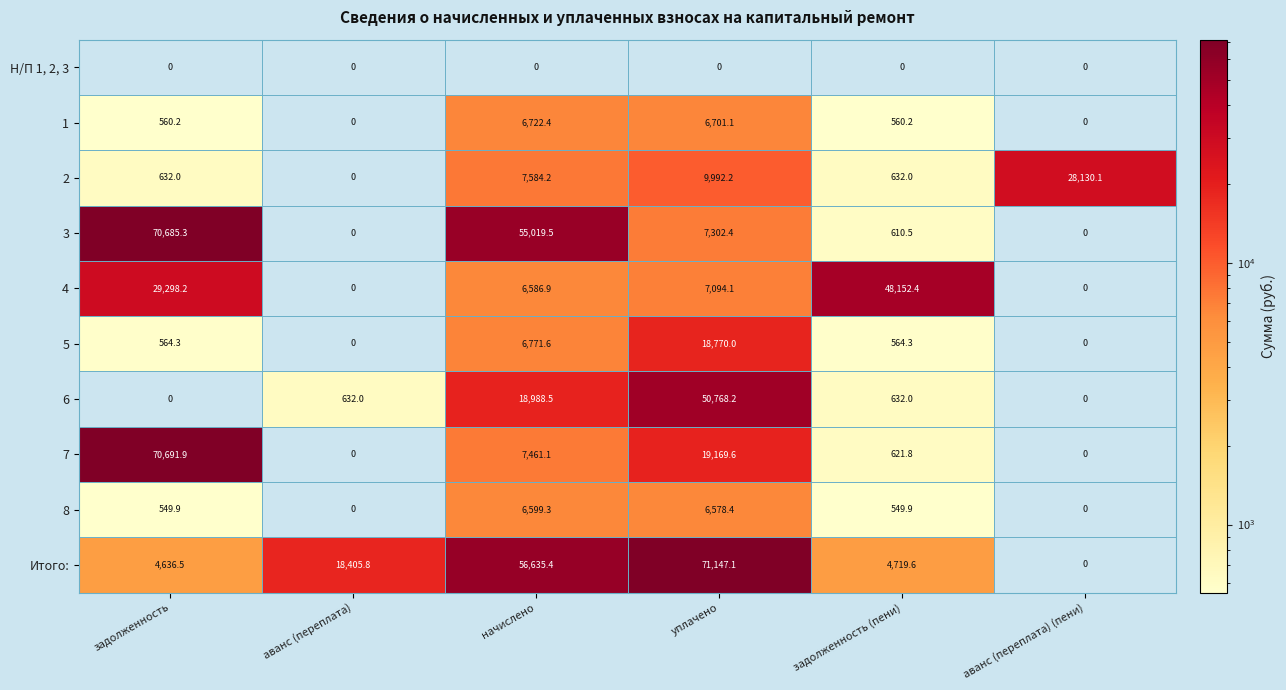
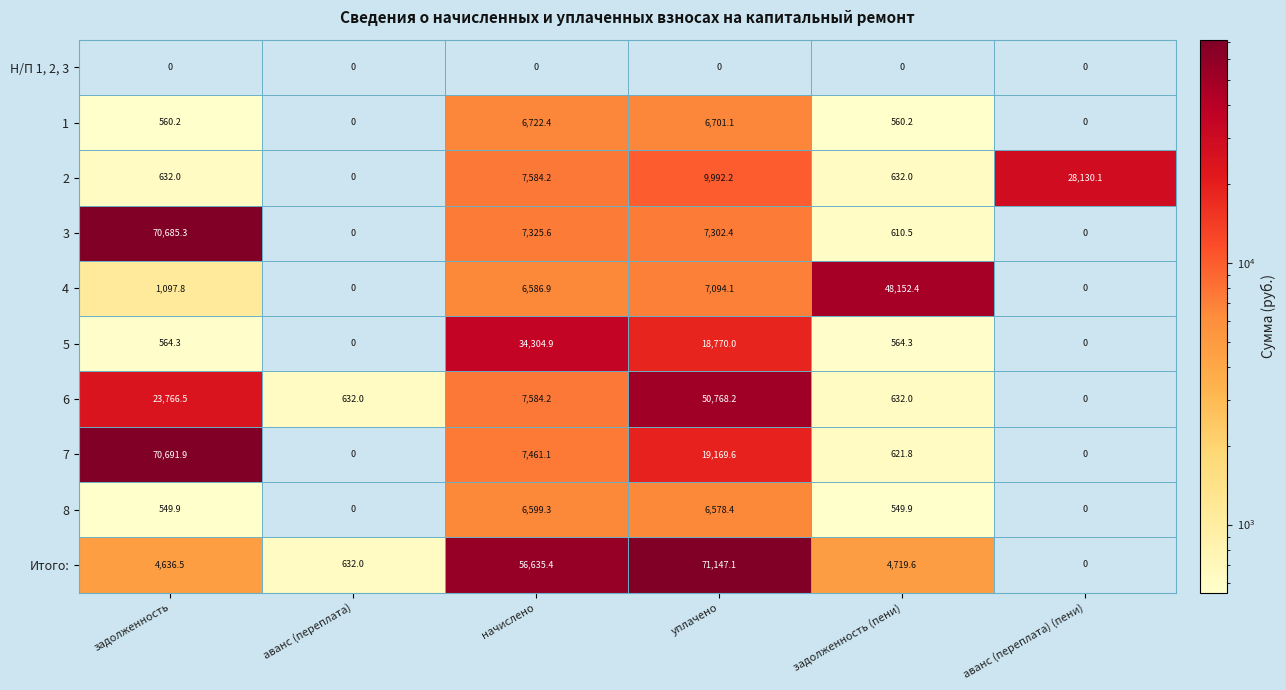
  {
    "Н/П 1, 2, 3": {
      "задолженность": "0",
      "аванс (переплата)": "0",
      "начислено": "0",
      "уплачено": "0",
      "задолженность (пени)": "0",
      "аванс (переплата) (пени)": "0"
    },
    "1": {
      "задолженность": "560.2",
      "аванс (переплата)": "0",
      "начислено": "6,722.4",
      "уплачено": "6,701.1",
      "задолженность (пени)": "560.2",
      "аванс (переплата) (пени)": "0"
    },
    "2": {
      "задолженность": "632.0",
      "аванс (переплата)": "0",
      "начислено": "7,584.2",
      "уплачено": "9,992.2",
      "задолженность (пени)": "632.0",
      "аванс (переплата) (пени)": "28,130.1"
    },
    "3": {
      "задолженность": "70,685.3",
      "аванс (переплата)": "0",
-     "начислено": "55,019.5",
+     "начислено": "7,325.6",
      "уплачено": "7,302.4",
      "задолженность (пени)": "610.5",
      "аванс (переплата) (пени)": "0"
    },
    "4": {
-     "задолженность": "29,298.2",
+     "задолженность": "1,097.8",
      "аванс (переплата)": "0",
      "начислено": "6,586.9",
      "уплачено": "7,094.1",
      "задолженность (пени)": "48,152.4",
      "аванс (переплата) (пени)": "0"
    },
    "5": {
      "задолженность": "564.3",
      "аванс (переплата)": "0",
-     "начислено": "6,771.6",
+     "начислено": "34,304.9",
      "уплачено": "18,770.0",
      "задолженность (пени)": "564.3",
      "аванс (переплата) (пени)": "0"
    },
    "6": {
-     "задолженность": "0",
+     "задолженность": "23,766.5",
      "аванс (переплата)": "632.0",
-     "начислено": "18,988.5",
+     "начислено": "7,584.2",
      "уплачено": "50,768.2",
      "задолженность (пени)": "632.0",
      "аванс (переплата) (пени)": "0"
    },
    "7": {
      "задолженность": "70,691.9",
      "аванс (переплата)": "0",
      "начислено": "7,461.1",
      "уплачено": "19,169.6",
      "задолженность (пени)": "621.8",
      "аванс (переплата) (пени)": "0"
    },
    "8": {
      "задолженность": "549.9",
      "аванс (переплата)": "0",
      "начислено": "6,599.3",
      "уплачено": "6,578.4",
      "задолженность (пени)": "549.9",
      "аванс (переплата) (пени)": "0"
    },
    "Итого:": {
      "задолженность": "4,636.5",
-     "аванс (переплата)": "18,405.8",
+     "аванс (переплата)": "632.0",
      "начислено": "56,635.4",
      "уплачено": "71,147.1",
      "задолженность (пени)": "4,719.6",
      "аванс (переплата) (пени)": "0"
    }
  }
